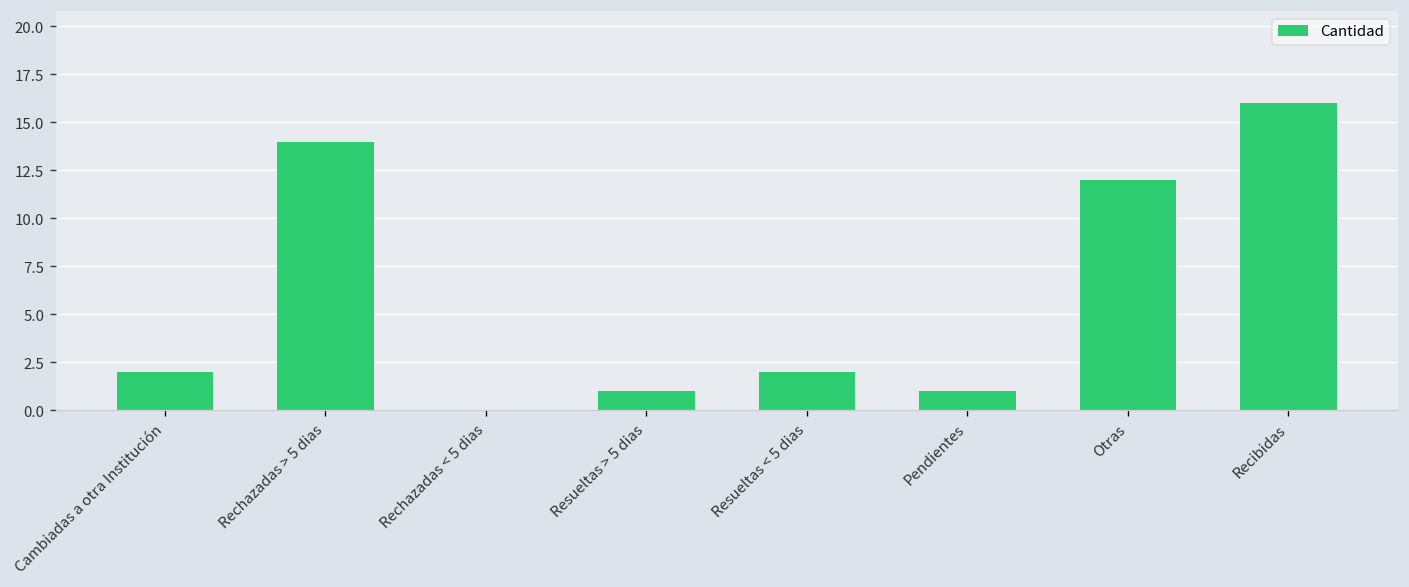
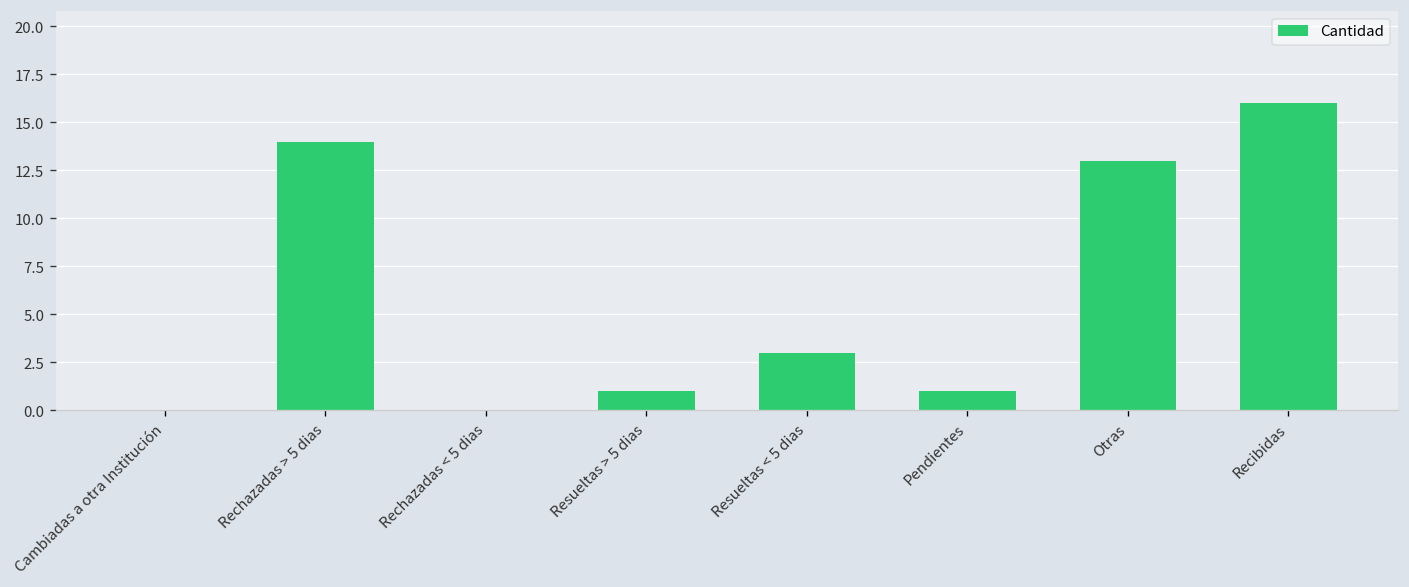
  {
-   "Cambiadas a otra Institución": 2,
+   "Cambiadas a otra Institución": 0,
    "Rechazadas > 5 dias": 14,
    "Rechazadas < 5 dias": 0,
    "Resueltas > 5 dias": 1,
-   "Resueltas < 5 dias": 2,
+   "Resueltas < 5 dias": 3,
    "Pendientes": 1,
-   "Otras": 12,
+   "Otras": 13,
    "Recibidas": 16
  }
